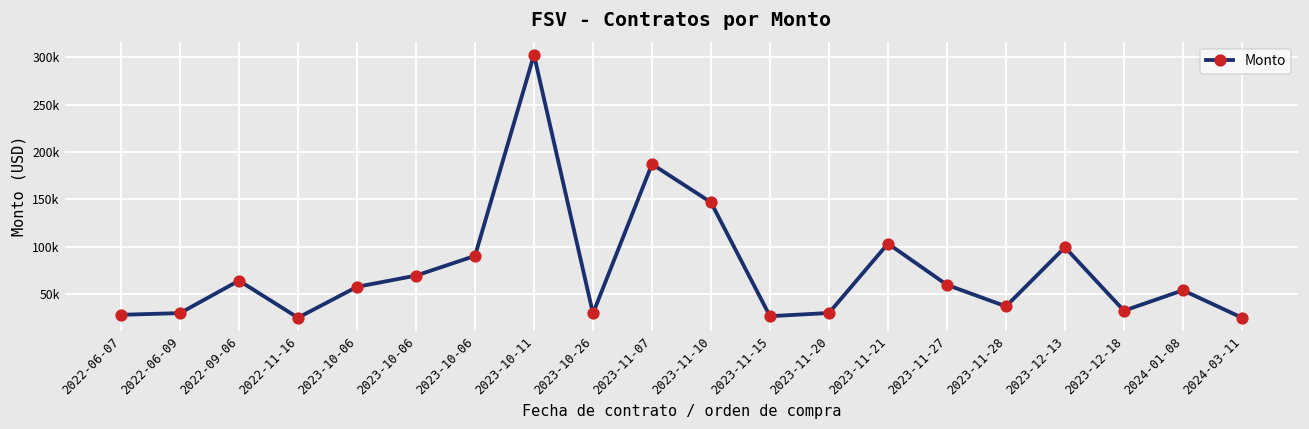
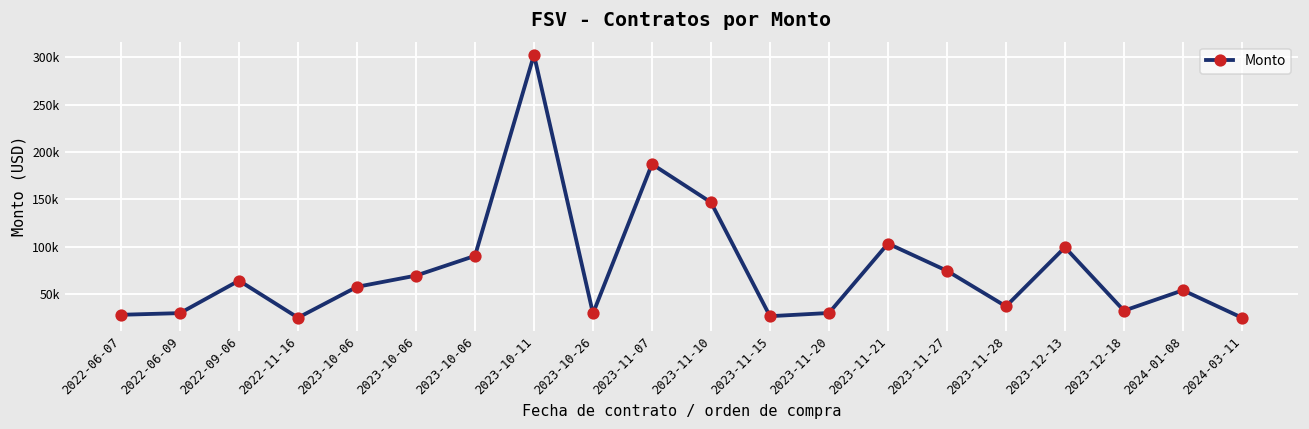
  {
    "2022-06-07": 30000,
    "2022-06-09": 30000,
    "2022-09-06": 60000,
    "2022-11-16": 30000,
    "2023-10-11": 300000,
    "2023-10-26": 30000,
    "2023-11-07": 190000,
    "2023-11-10": 150000,
    "2023-11-15": 30000,
    "2023-11-20": 30000,
    "2023-11-21": 100000,
-   "2023-11-27": 60000,
+   "2023-11-27": 70000,
    "2023-11-28": 40000,
    "2023-12-13": 100000,
    "2023-12-18": 30000,
    "2024-01-08": 50000,
    "2024-03-11": 30000
  }
